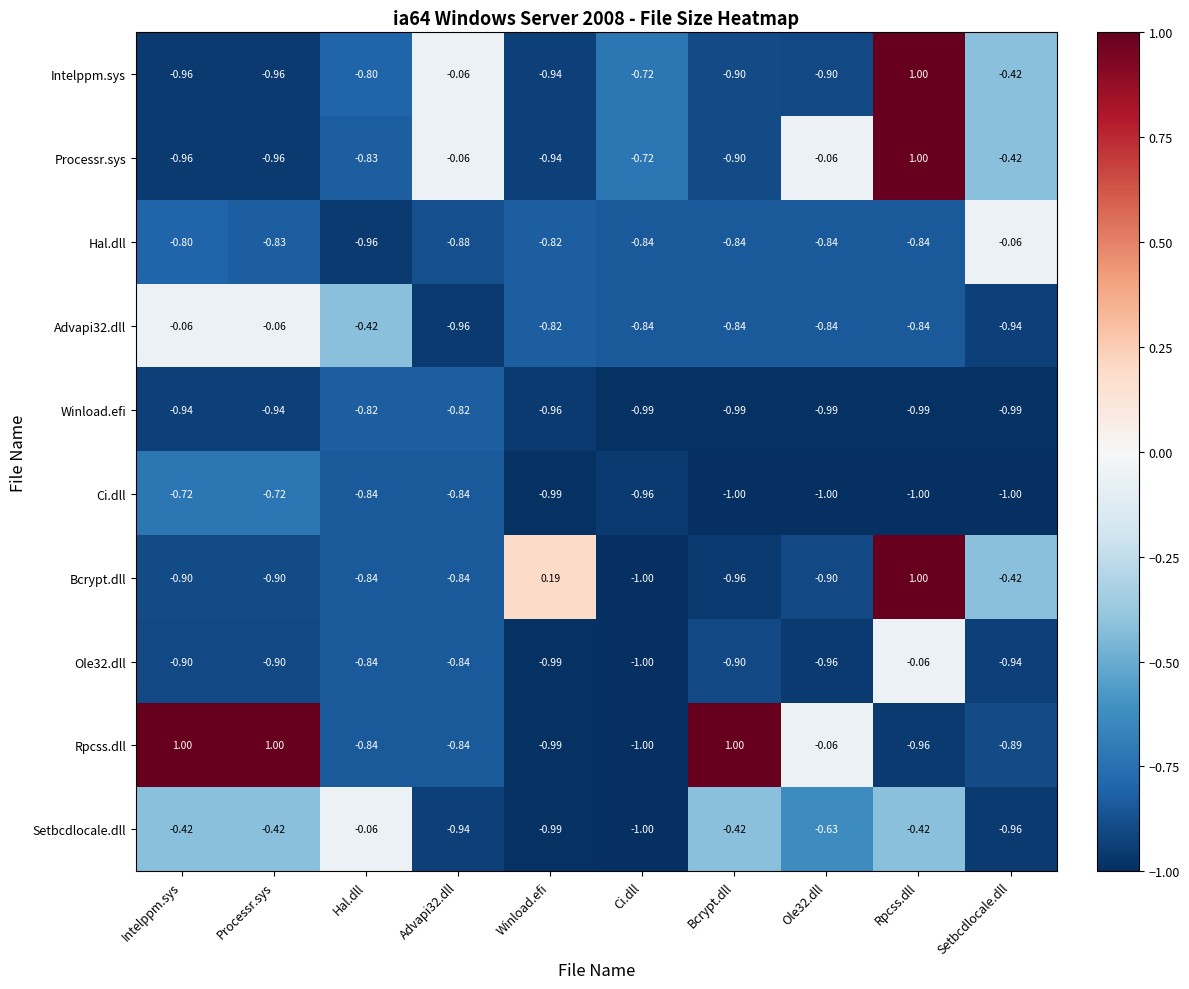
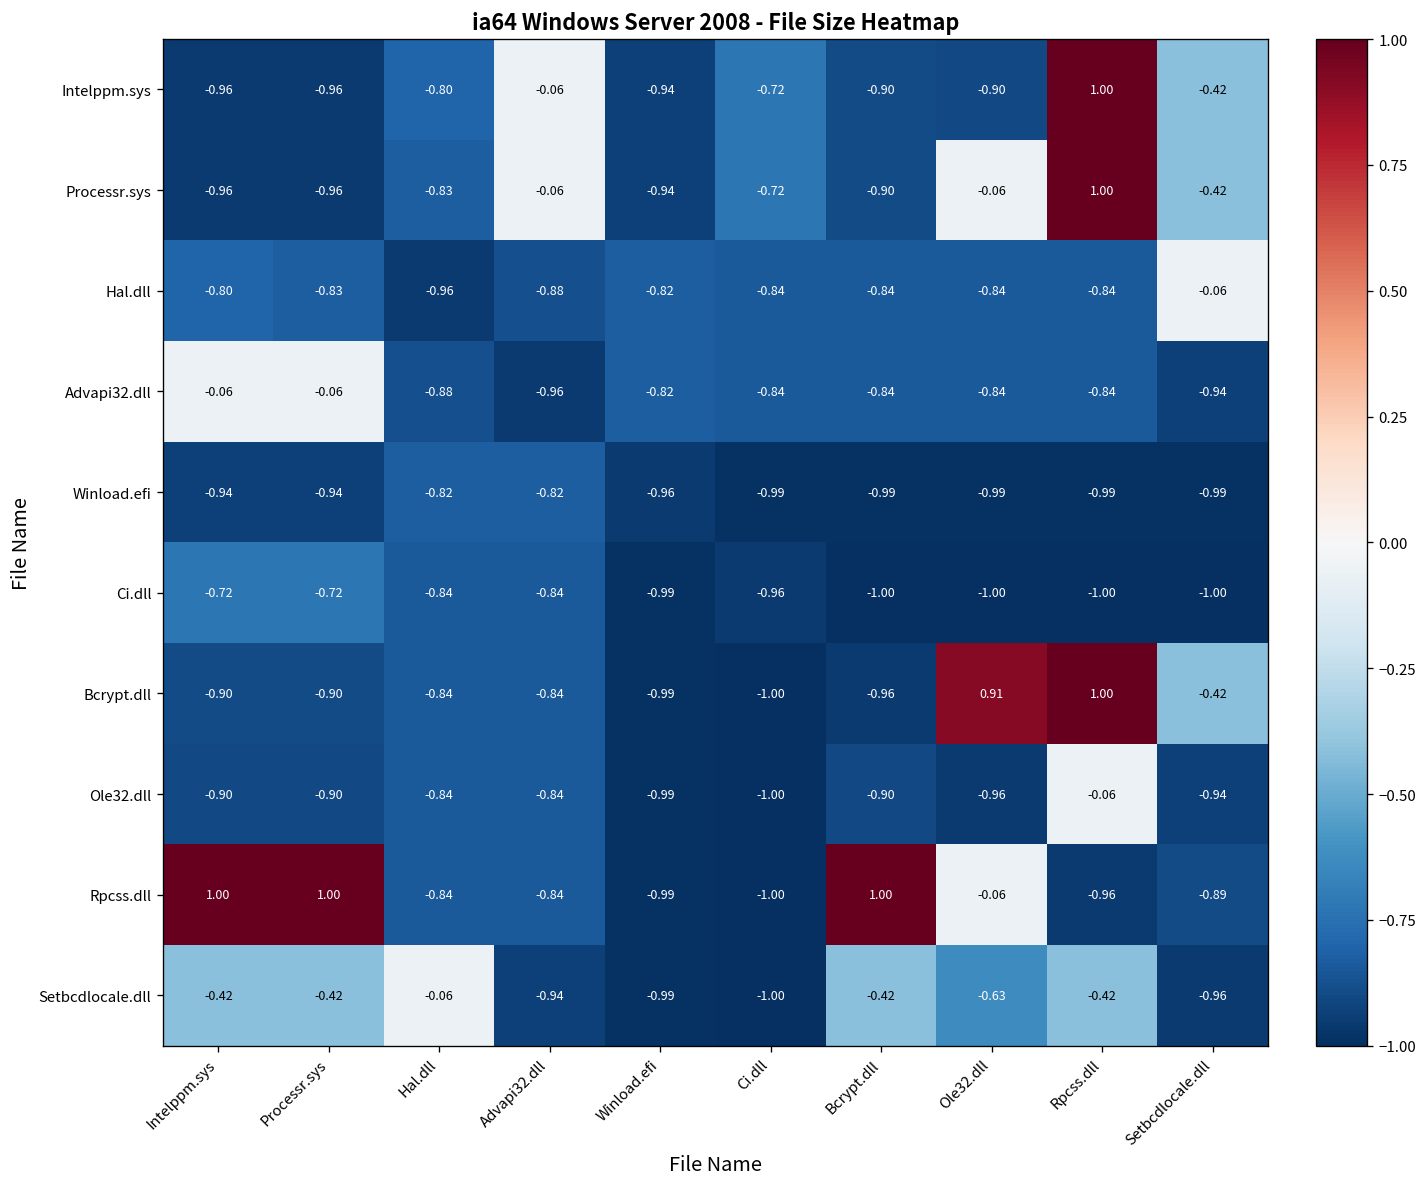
  {
    "Intelppm.sys": {
      "Intelppm.sys": -0.96,
      "Processr.sys": -0.96,
      "Hal.dll": -0.80,
      "Advapi32.dll": -0.06,
      "Winload.efi": -0.94,
      "Ci.dll": -0.72,
      "Bcrypt.dll": -0.90,
      "Ole32.dll": -0.90,
      "Rpcss.dll": 1.00,
      "Setbcdlocale.dll": -0.42
    },
    "Processr.sys": {
      "Intelppm.sys": -0.96,
      "Processr.sys": -0.96,
      "Hal.dll": -0.83,
      "Advapi32.dll": -0.06,
      "Winload.efi": -0.94,
      "Ci.dll": -0.72,
      "Bcrypt.dll": -0.90,
      "Ole32.dll": -0.06,
      "Rpcss.dll": 1.00,
      "Setbcdlocale.dll": -0.42
    },
    "Hal.dll": {
      "Intelppm.sys": -0.80,
      "Processr.sys": -0.83,
      "Hal.dll": -0.96,
      "Advapi32.dll": -0.88,
      "Winload.efi": -0.82,
      "Ci.dll": -0.84,
      "Bcrypt.dll": -0.84,
      "Ole32.dll": -0.84,
      "Rpcss.dll": -0.84,
      "Setbcdlocale.dll": -0.06
    },
    "Advapi32.dll": {
      "Intelppm.sys": -0.06,
      "Processr.sys": -0.06,
-     "Hal.dll": -0.42,
+     "Hal.dll": -0.88,
      "Advapi32.dll": -0.96,
      "Winload.efi": -0.82,
      "Ci.dll": -0.84,
      "Bcrypt.dll": -0.84,
      "Ole32.dll": -0.84,
      "Rpcss.dll": -0.84,
      "Setbcdlocale.dll": -0.94
    },
    "Winload.efi": {
      "Intelppm.sys": -0.94,
      "Processr.sys": -0.94,
      "Hal.dll": -0.82,
      "Advapi32.dll": -0.82,
      "Winload.efi": -0.96,
      "Ci.dll": -0.99,
      "Bcrypt.dll": -0.99,
      "Ole32.dll": -0.99,
      "Rpcss.dll": -0.99,
      "Setbcdlocale.dll": -0.99
    },
    "Ci.dll": {
      "Intelppm.sys": -0.72,
      "Processr.sys": -0.72,
      "Hal.dll": -0.84,
      "Advapi32.dll": -0.84,
      "Winload.efi": -0.99,
      "Ci.dll": -0.96,
      "Bcrypt.dll": -1.00,
      "Ole32.dll": -1.00,
      "Rpcss.dll": -1.00,
      "Setbcdlocale.dll": -1.00
    },
    "Bcrypt.dll": {
      "Intelppm.sys": -0.90,
      "Processr.sys": -0.90,
      "Hal.dll": -0.84,
      "Advapi32.dll": -0.84,
-     "Winload.efi": 0.19,
+     "Winload.efi": -0.99,
      "Ci.dll": -1.00,
      "Bcrypt.dll": -0.96,
-     "Ole32.dll": -0.90,
+     "Ole32.dll": 0.91,
      "Rpcss.dll": 1.00,
      "Setbcdlocale.dll": -0.42
    },
    "Ole32.dll": {
      "Intelppm.sys": -0.90,
      "Processr.sys": -0.90,
      "Hal.dll": -0.84,
      "Advapi32.dll": -0.84,
      "Winload.efi": -0.99,
      "Ci.dll": -1.00,
      "Bcrypt.dll": -0.90,
      "Ole32.dll": -0.96,
      "Rpcss.dll": -0.06,
      "Setbcdlocale.dll": -0.94
    },
    "Rpcss.dll": {
      "Intelppm.sys": 1.00,
      "Processr.sys": 1.00,
      "Hal.dll": -0.84,
      "Advapi32.dll": -0.84,
      "Winload.efi": -0.99,
      "Ci.dll": -1.00,
      "Bcrypt.dll": 1.00,
      "Ole32.dll": -0.06,
      "Rpcss.dll": -0.96,
      "Setbcdlocale.dll": -0.89
    },
    "Setbcdlocale.dll": {
      "Intelppm.sys": -0.42,
      "Processr.sys": -0.42,
      "Hal.dll": -0.06,
      "Advapi32.dll": -0.94,
      "Winload.efi": -0.99,
      "Ci.dll": -1.00,
      "Bcrypt.dll": -0.42,
      "Ole32.dll": -0.63,
      "Rpcss.dll": -0.42,
      "Setbcdlocale.dll": -0.96
    }
  }
